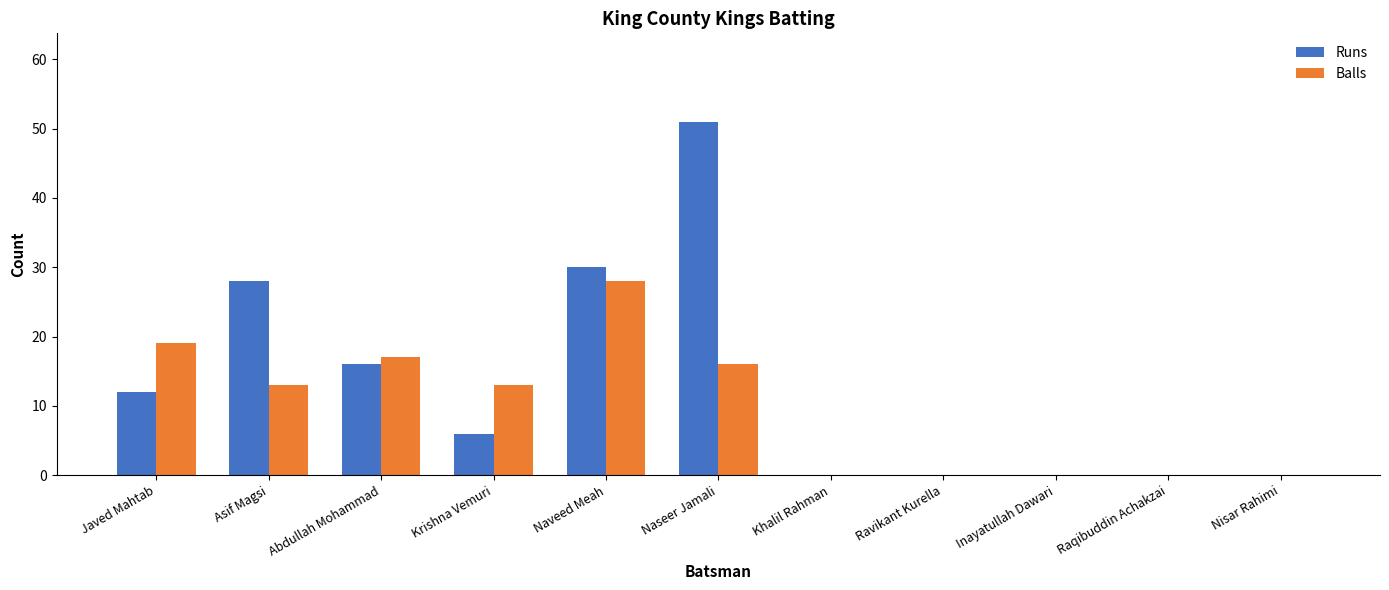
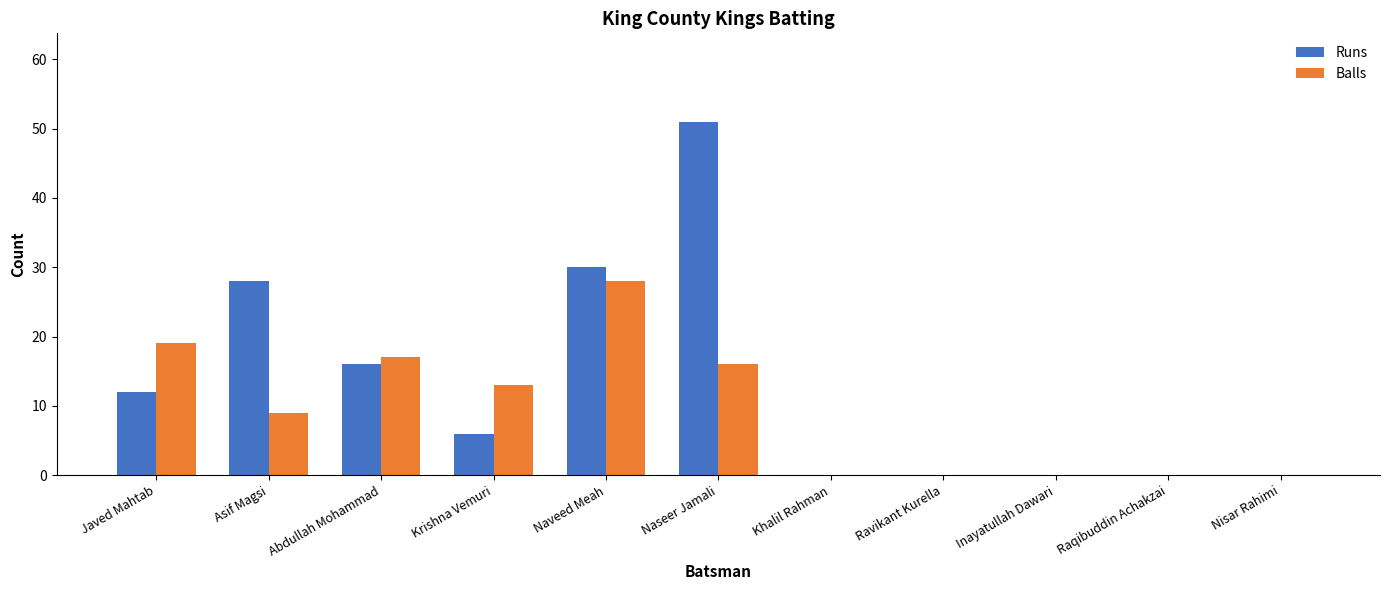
  {
    "Runs": {
      "Javed Mahtab": 12,
      "Asif Magsi": 28,
      "Abdullah Mohammad": 16,
      "Krishna Vemuri": 6,
      "Naveed Meah": 30,
      "Naseer Jamali": 51,
      "Khalil Rahman": 0,
      "Ravikant Kurella": 0,
      "Inayatullah Dawari": 0,
      "Raqibuddin Achakzai": 0,
      "Nisar Rahimi": 0
    },
    "Balls": {
      "Javed Mahtab": 19,
-     "Asif Magsi": 13,
+     "Asif Magsi": 9,
      "Abdullah Mohammad": 17,
      "Krishna Vemuri": 13,
      "Naveed Meah": 28,
      "Naseer Jamali": 16,
      "Khalil Rahman": 0,
      "Ravikant Kurella": 0,
      "Inayatullah Dawari": 0,
      "Raqibuddin Achakzai": 0,
      "Nisar Rahimi": 0
    }
  }
